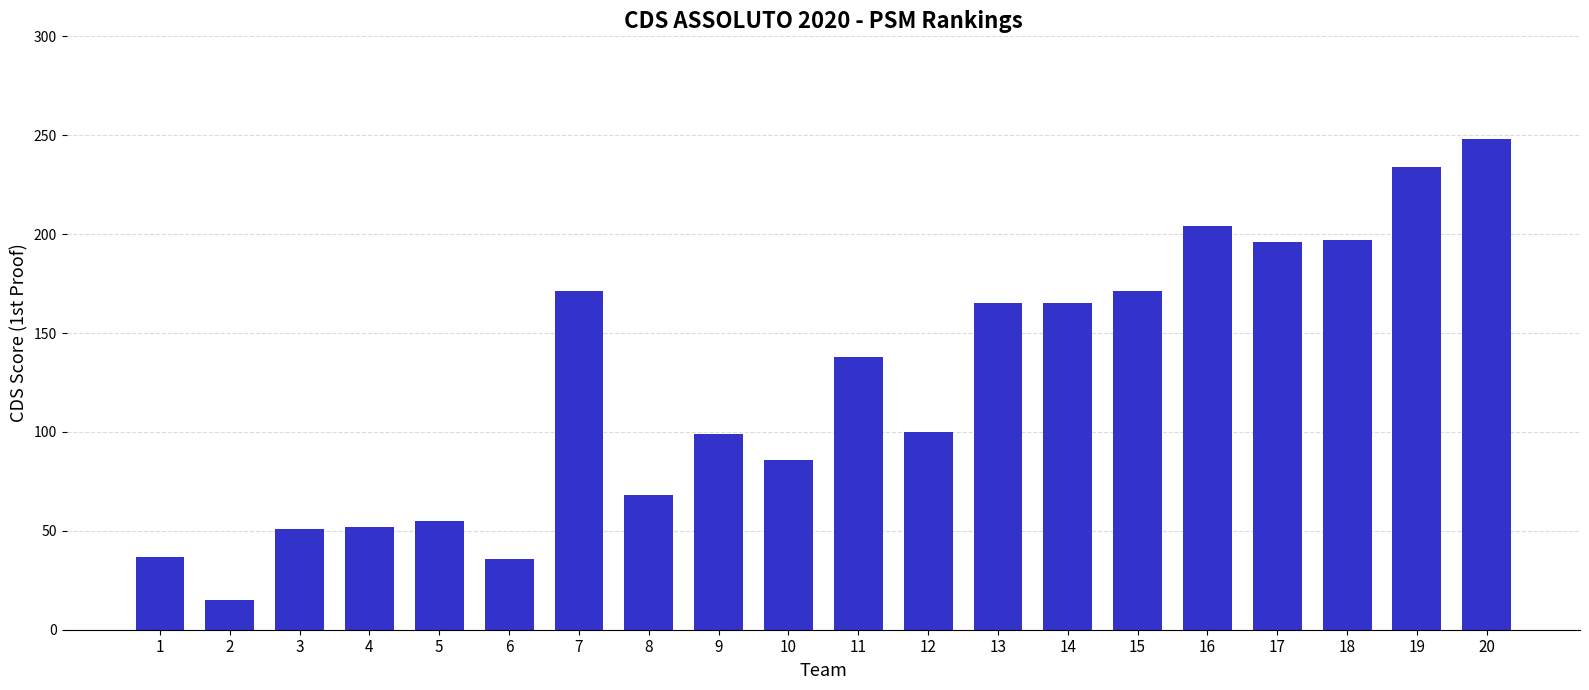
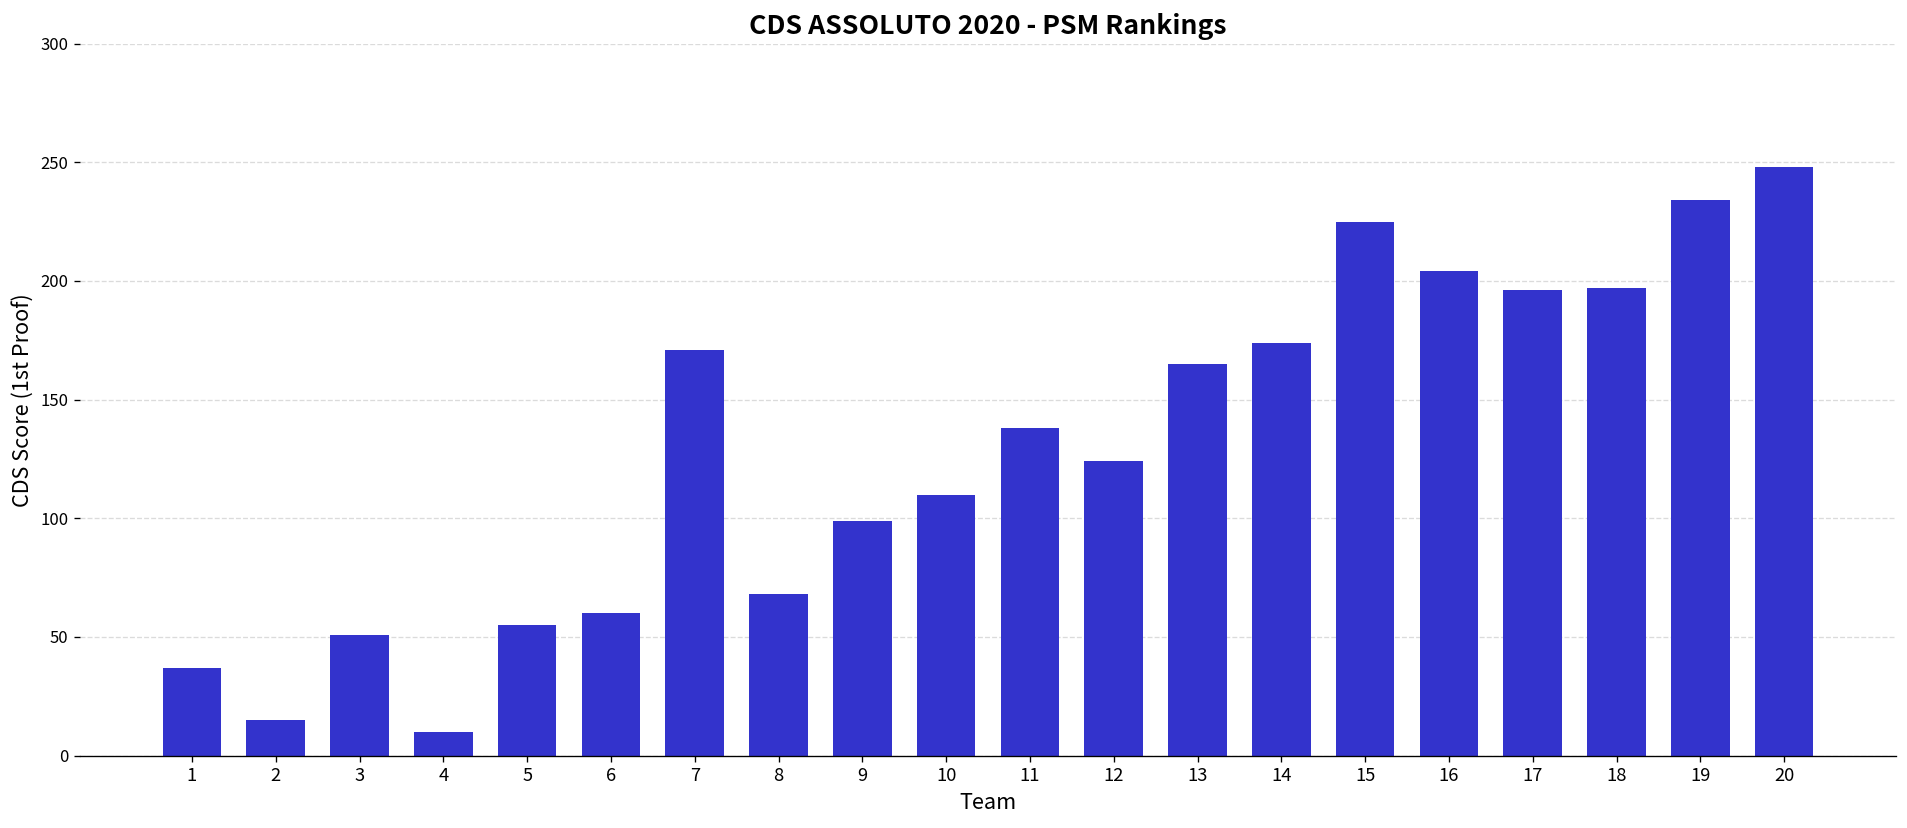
  {
    "1": 37,
    "2": 15,
    "3": 51,
-   "4": 52,
+   "4": 10,
    "5": 55,
-   "6": 36,
+   "6": 60,
    "7": 171,
    "8": 68,
    "9": 99,
-   "10": 86,
+   "10": 110,
    "11": 138,
-   "12": 100,
+   "12": 124,
    "13": 165,
-   "14": 165,
-   "15": 171,
+   "14": 174,
+   "15": 225,
    "16": 204,
    "17": 196,
    "18": 197,
    "19": 234,
    "20": 248
  }
